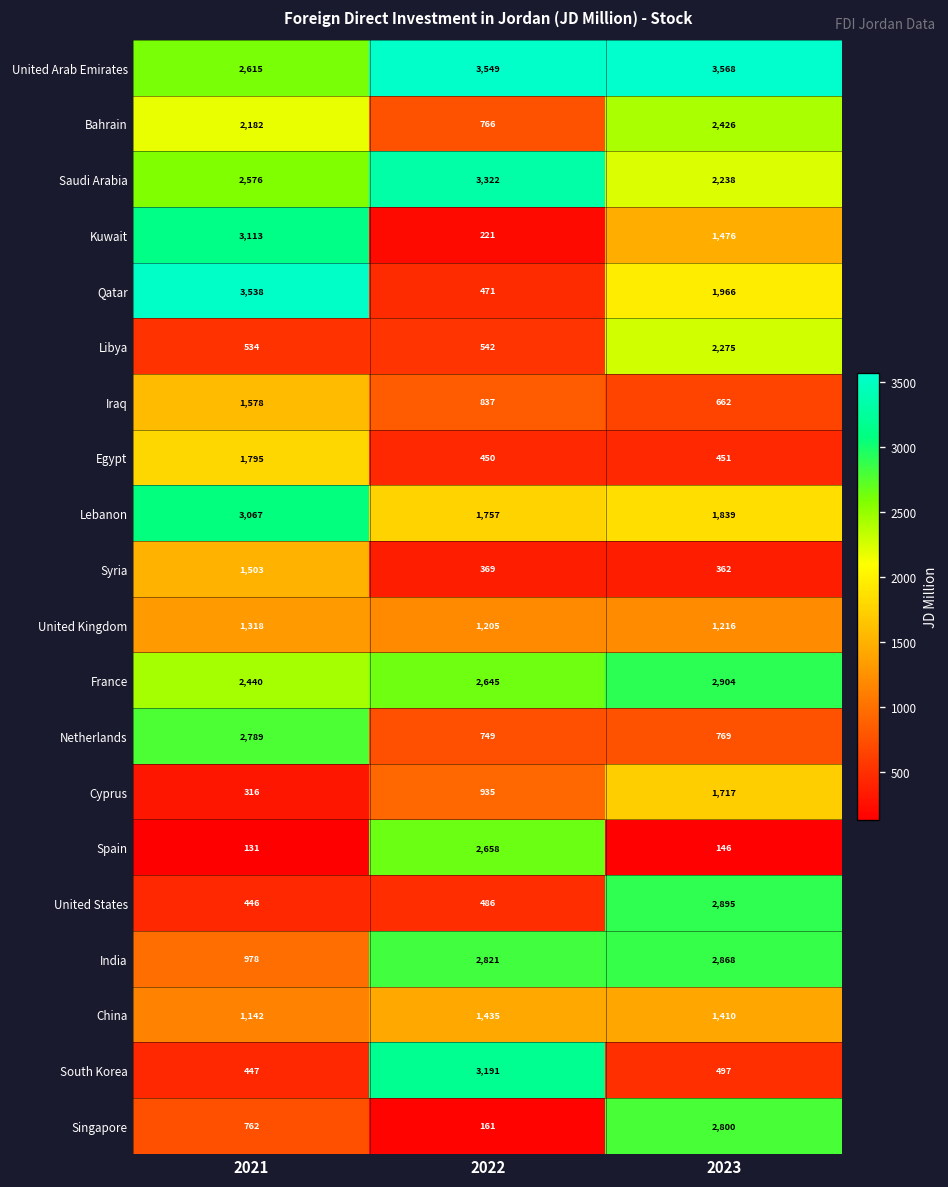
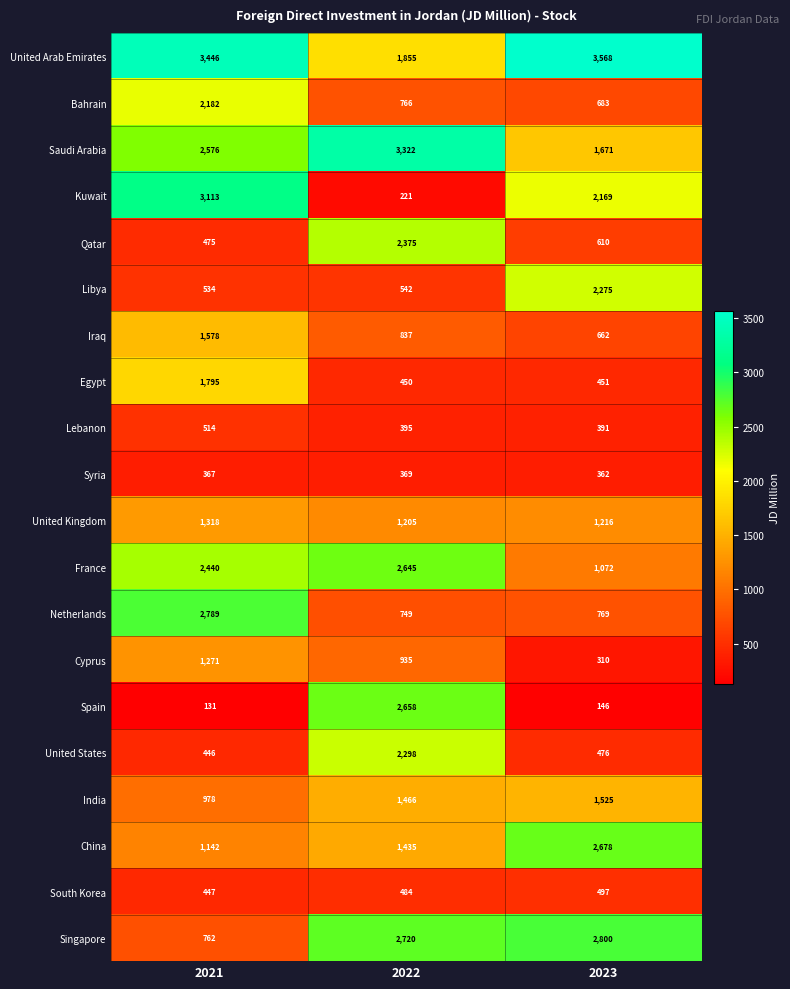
  {
    "United Arab Emirates": {
-     "2021": "2,615",
-     "2022": "3,549",
+     "2021": "3,446",
+     "2022": "1,855",
      "2023": "3,568"
    },
    "Bahrain": {
      "2021": "2,182",
      "2022": "766",
-     "2023": "2,426"
+     "2023": "683"
    },
    "Saudi Arabia": {
      "2021": "2,576",
      "2022": "3,322",
-     "2023": "2,238"
+     "2023": "1,671"
    },
    "Kuwait": {
      "2021": "3,113",
      "2022": "221",
-     "2023": "1,476"
+     "2023": "2,169"
    },
    "Qatar": {
-     "2021": "3,538",
-     "2022": "471",
-     "2023": "1,966"
+     "2021": "475",
+     "2022": "2,375",
+     "2023": "610"
    },
    "Libya": {
      "2021": "534",
      "2022": "542",
      "2023": "2,275"
    },
    "Iraq": {
      "2021": "1,578",
      "2022": "837",
      "2023": "662"
    },
    "Egypt": {
      "2021": "1,795",
      "2022": "450",
      "2023": "451"
    },
    "Lebanon": {
-     "2021": "3,067",
-     "2022": "1,757",
-     "2023": "1,839"
+     "2021": "514",
+     "2022": "395",
+     "2023": "391"
    },
    "Syria": {
-     "2021": "1,503",
+     "2021": "367",
      "2022": "369",
      "2023": "362"
    },
    "United Kingdom": {
      "2021": "1,318",
      "2022": "1,205",
      "2023": "1,216"
    },
    "France": {
      "2021": "2,440",
      "2022": "2,645",
-     "2023": "2,904"
+     "2023": "1,072"
    },
    "Netherlands": {
      "2021": "2,789",
      "2022": "749",
      "2023": "769"
    },
    "Cyprus": {
-     "2021": "316",
+     "2021": "1,271",
      "2022": "935",
-     "2023": "1,717"
+     "2023": "310"
    },
    "Spain": {
      "2021": "131",
      "2022": "2,658",
      "2023": "146"
    },
    "United States": {
      "2021": "446",
-     "2022": "486",
-     "2023": "2,895"
+     "2022": "2,298",
+     "2023": "476"
    },
    "India": {
      "2021": "978",
-     "2022": "2,821",
-     "2023": "2,868"
+     "2022": "1,466",
+     "2023": "1,525"
    },
    "China": {
      "2021": "1,142",
      "2022": "1,435",
-     "2023": "1,410"
+     "2023": "2,678"
    },
    "South Korea": {
      "2021": "447",
-     "2022": "3,191",
+     "2022": "484",
      "2023": "497"
    },
    "Singapore": {
      "2021": "762",
-     "2022": "161",
+     "2022": "2,720",
      "2023": "2,800"
    }
  }
